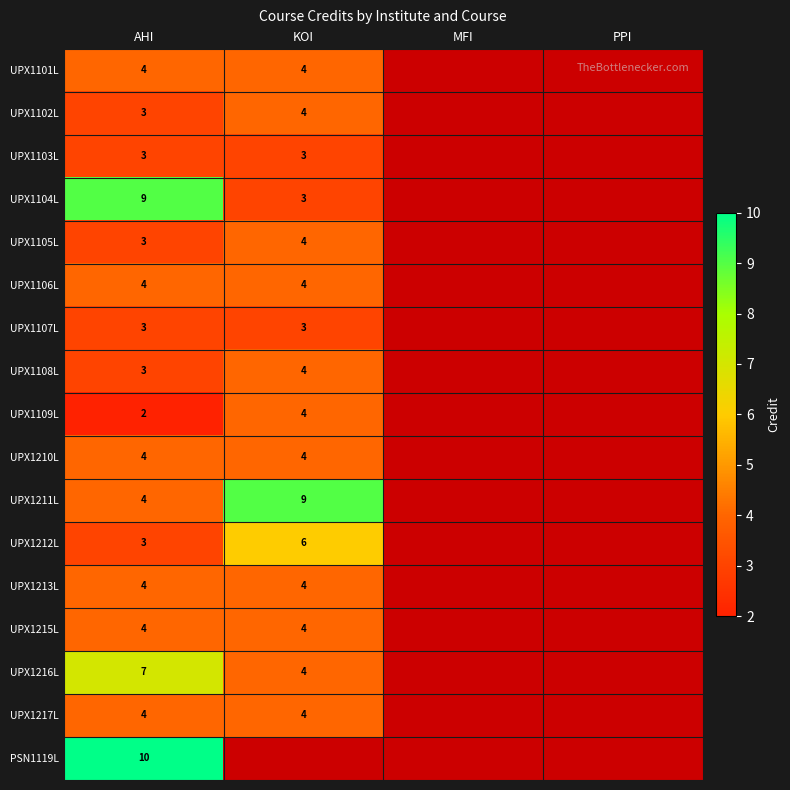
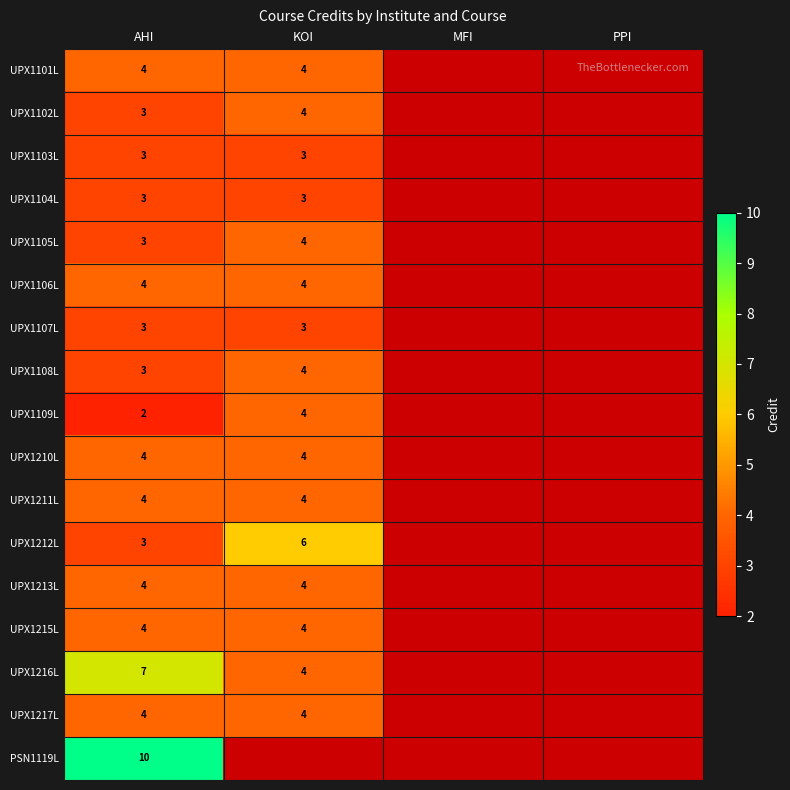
  {
    "UPX1101L": {
      "AHI": 4,
      "KOI": 4
    },
    "UPX1102L": {
      "AHI": 3,
      "KOI": 4
    },
    "UPX1103L": {
      "AHI": 3,
      "KOI": 3
    },
    "UPX1104L": {
-     "AHI": 9,
+     "AHI": 3,
      "KOI": 3
    },
    "UPX1105L": {
      "AHI": 3,
      "KOI": 4
    },
    "UPX1106L": {
      "AHI": 4,
      "KOI": 4
    },
    "UPX1107L": {
      "AHI": 3,
      "KOI": 3
    },
    "UPX1108L": {
      "AHI": 3,
      "KOI": 4
    },
    "UPX1109L": {
      "AHI": 2,
      "KOI": 4
    },
    "UPX1210L": {
      "AHI": 4,
      "KOI": 4
    },
    "UPX1211L": {
      "AHI": 4,
-     "KOI": 9
+     "KOI": 4
    },
    "UPX1212L": {
      "AHI": 3,
      "KOI": 6
    },
    "UPX1213L": {
      "AHI": 4,
      "KOI": 4
    },
    "UPX1215L": {
      "AHI": 4,
      "KOI": 4
    },
    "UPX1216L": {
      "AHI": 7,
      "KOI": 4
    },
    "UPX1217L": {
      "AHI": 4,
      "KOI": 4
    },
    "PSN1119L": {
      "AHI": 10
    }
  }
